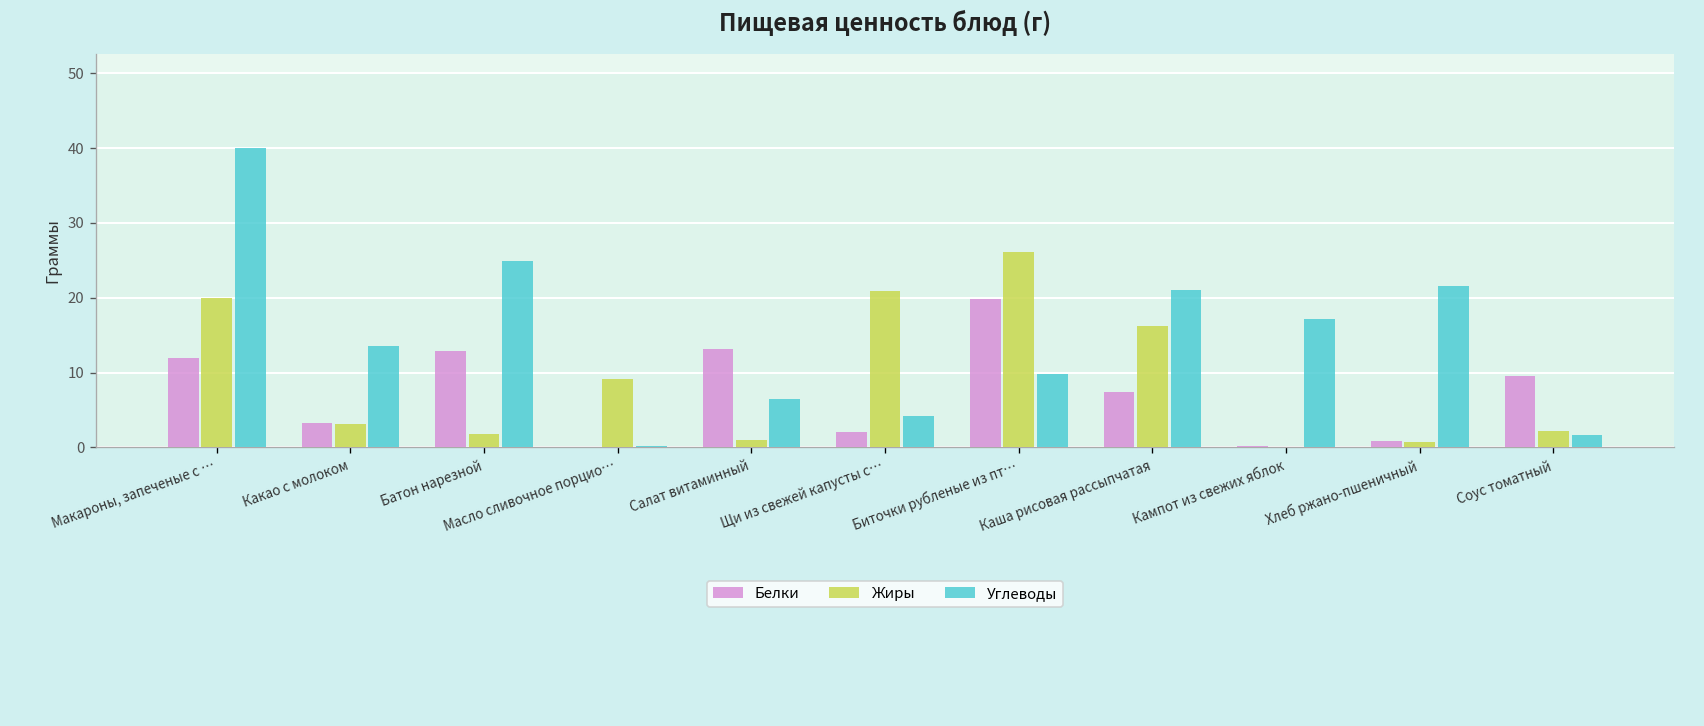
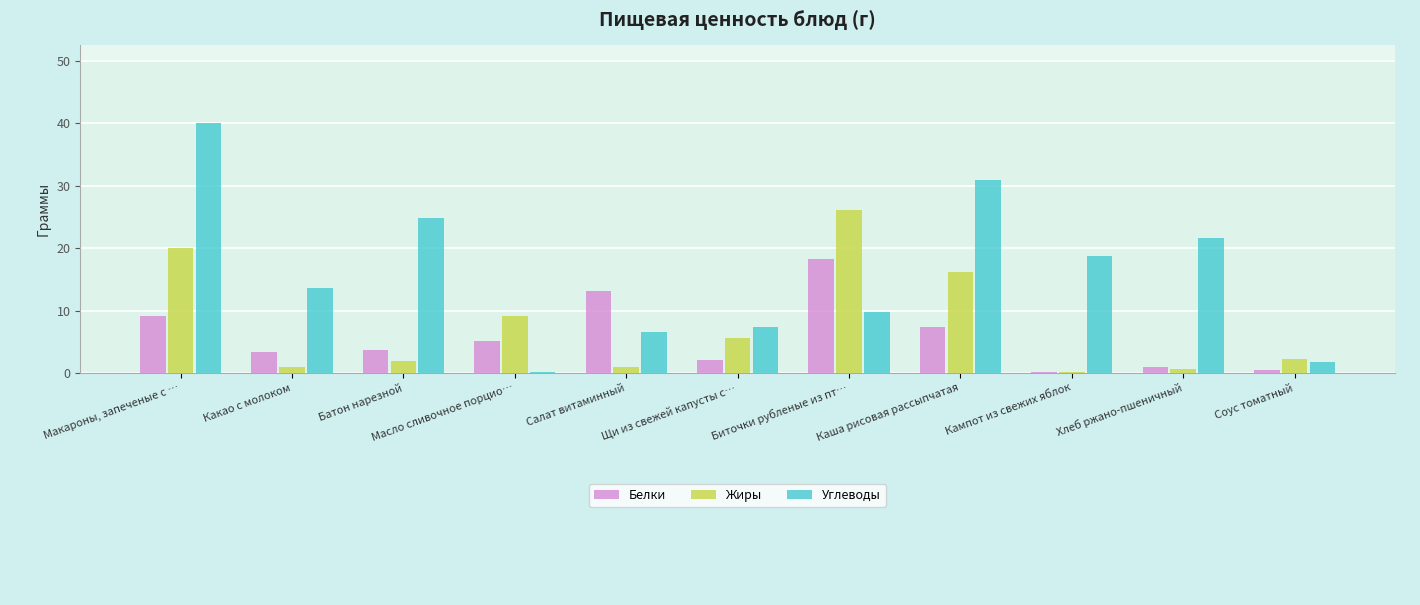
  {
    "Белки": {
-     "Макароны, запеченые с …": 12,
+     "Макароны, запеченые с …": 9,
      "Какао с молоком": 3,
-     "Батон нарезной": 13,
-     "Масло сливочное порцио…": 0,
+     "Батон нарезной": 4,
+     "Масло сливочное порцио…": 5,
      "Салат витаминный": 13,
      "Щи из свежей капусты с…": 2,
-     "Биточки рубленые из пт…": 20,
+     "Биточки рубленые из пт…": 18,
      "Каша рисовая рассыпчатая": 7,
      "Хлеб ржано-пшеничный": 1,
-     "Соус томатный": 10
+     "Соус томатный": 1
    },
    "Жиры": {
      "Макароны, запеченые с …": 20,
-     "Какао с молоком": 3,
+     "Какао с молоком": 1,
      "Батон нарезной": 2,
      "Масло сливочное порцио…": 9,
      "Салат витаминный": 1,
-     "Щи из свежей капусты с…": 21,
+     "Щи из свежей капусты с…": 6,
      "Биточки рубленые из пт…": 26,
      "Каша рисовая рассыпчатая": 16,
      "Хлеб ржано-пшеничный": 1,
      "Соус томатный": 2
    },
    "Углеводы": {
      "Макароны, запеченые с …": 40,
      "Какао с молоком": 14,
      "Батон нарезной": 25,
      "Салат витаминный": 7,
-     "Щи из свежей капусты с…": 4,
+     "Щи из свежей капусты с…": 7,
      "Биточки рубленые из пт…": 10,
-     "Каша рисовая рассыпчатая": 21,
-     "Кампот из свежих яблок": 17,
+     "Каша рисовая рассыпчатая": 31,
+     "Кампот из свежих яблок": 19,
      "Хлеб ржано-пшеничный": 22,
      "Соус томатный": 2
    }
  }
